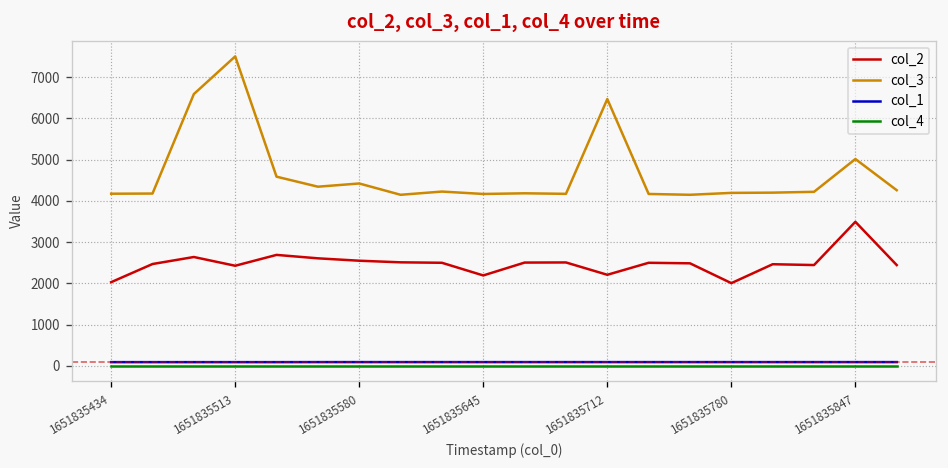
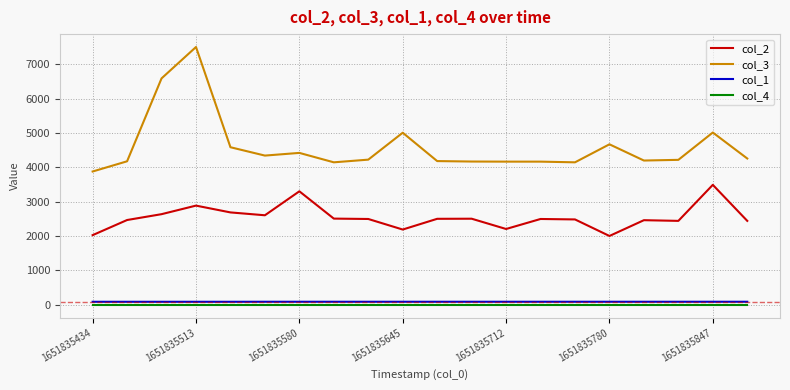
  {
    "col_2": {
      "1651835434": 2000,
-     "1651835513": 2400,
-     "1651835580": 2500,
+     "1651835513": 2900,
+     "1651835580": 3300,
      "1651835645": 2200,
      "1651835712": 2200,
      "1651835780": 2000,
      "1651835847": 3500
    },
    "col_3": {
-     "1651835434": 4200,
+     "1651835434": 3900,
      "1651835513": 7500,
      "1651835580": 4400,
-     "1651835645": 4200,
-     "1651835712": 6500,
-     "1651835780": 4200,
+     "1651835645": 5000,
+     "1651835712": 4200,
+     "1651835780": 4700,
      "1651835847": 5000
    },
    "col_1": {
      "1651835434": 100,
      "1651835513": 100,
      "1651835580": 100,
      "1651835645": 100,
      "1651835712": 100,
      "1651835780": 100,
      "1651835847": 100
    },
    "col_4": {
      "1651835434": 0,
      "1651835513": 0,
      "1651835580": 0,
      "1651835645": 0,
      "1651835712": 0,
      "1651835780": 0,
      "1651835847": 0
    }
  }
